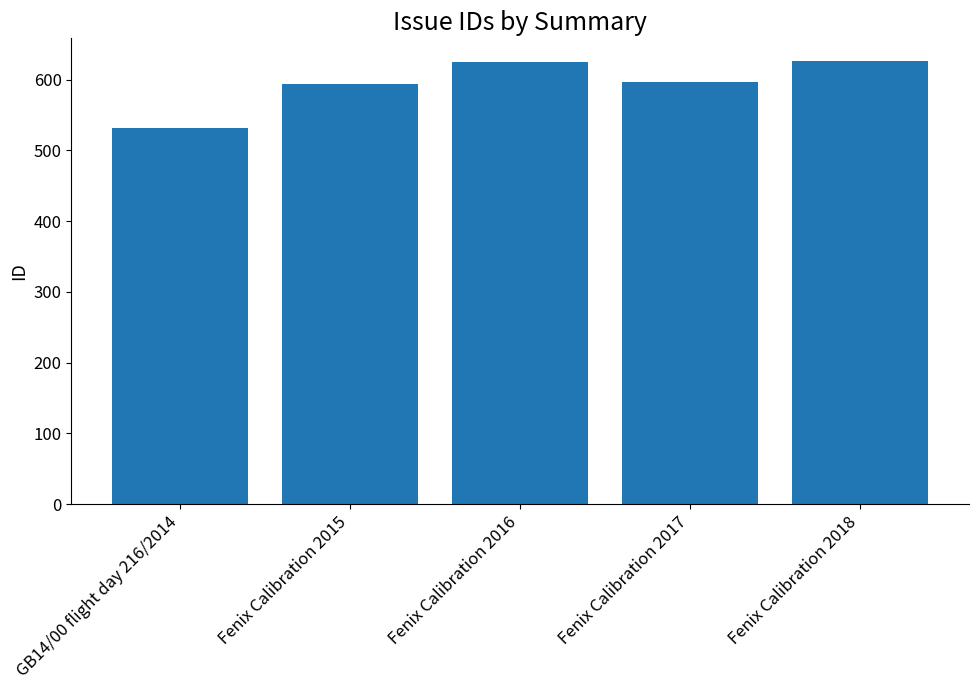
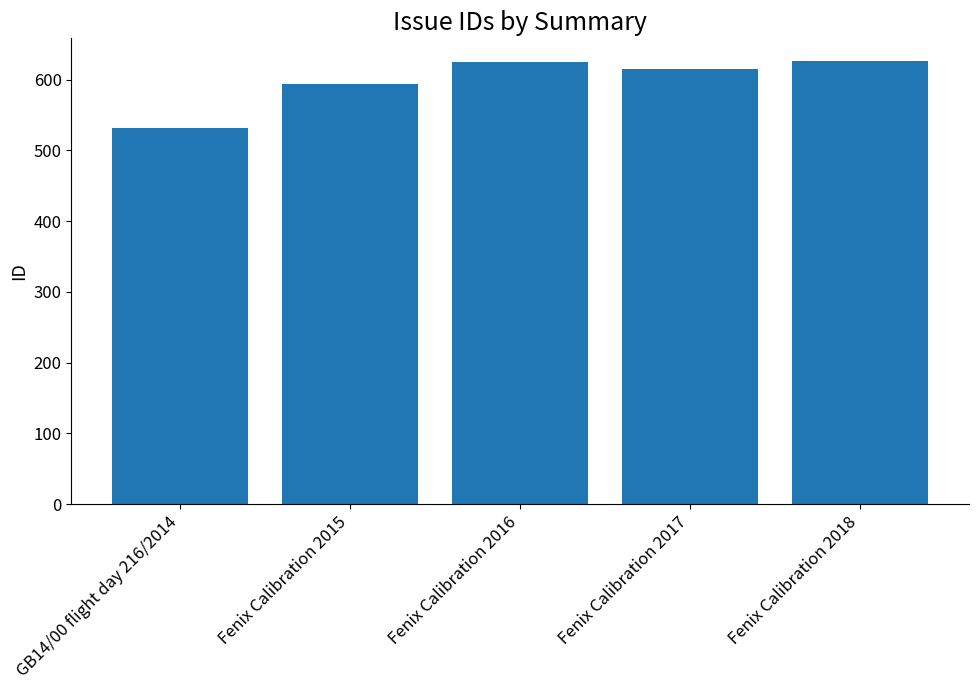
  {
    "GB14/00 flight day 216/2014": 530,
    "Fenix Calibration 2015": 590,
    "Fenix Calibration 2016": 630,
-   "Fenix Calibration 2017": 600,
+   "Fenix Calibration 2017": 620,
    "Fenix Calibration 2018": 630
  }
